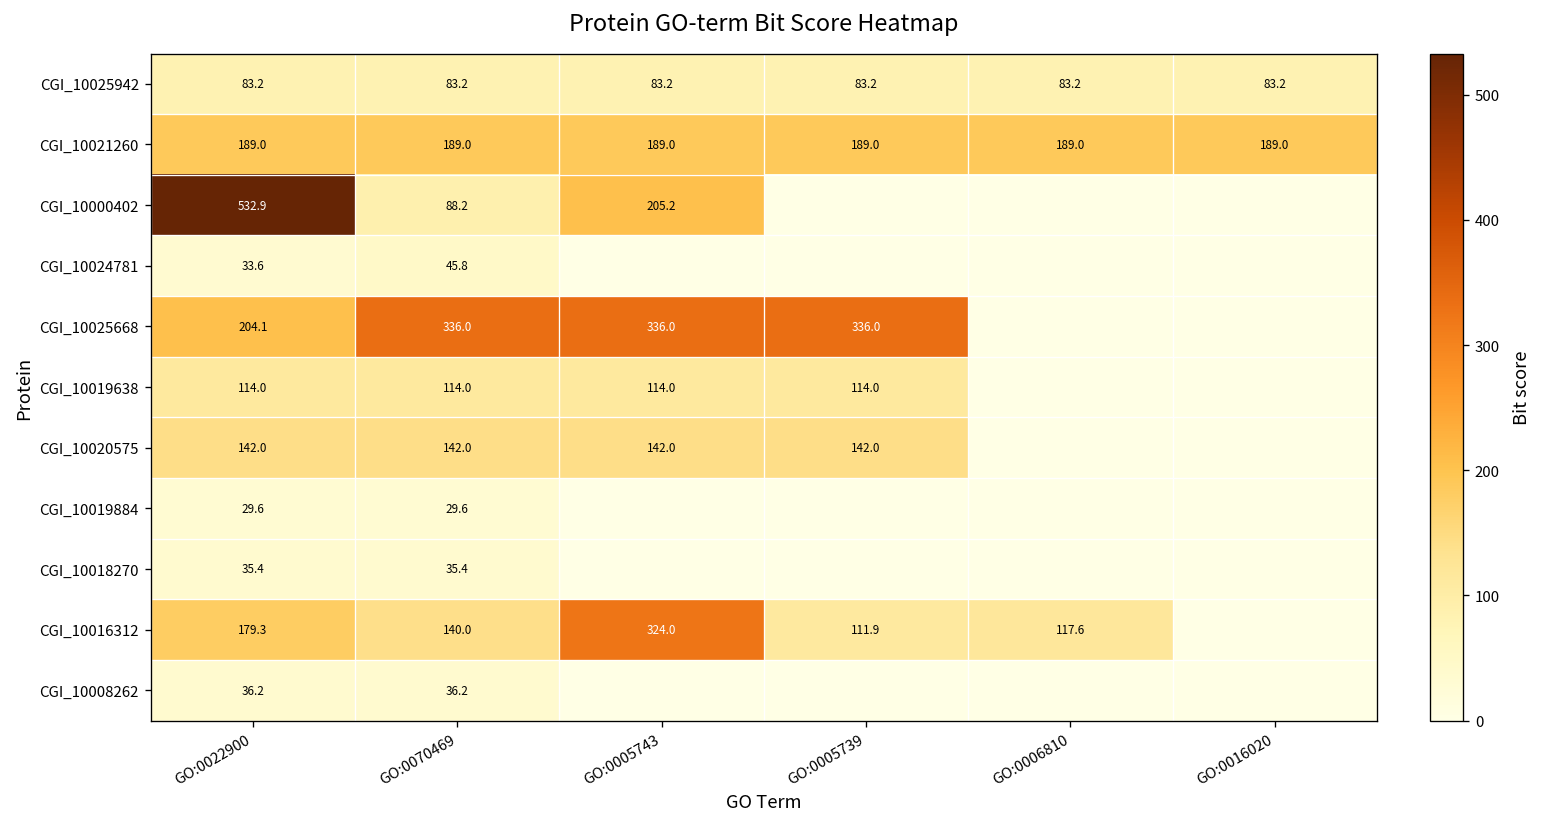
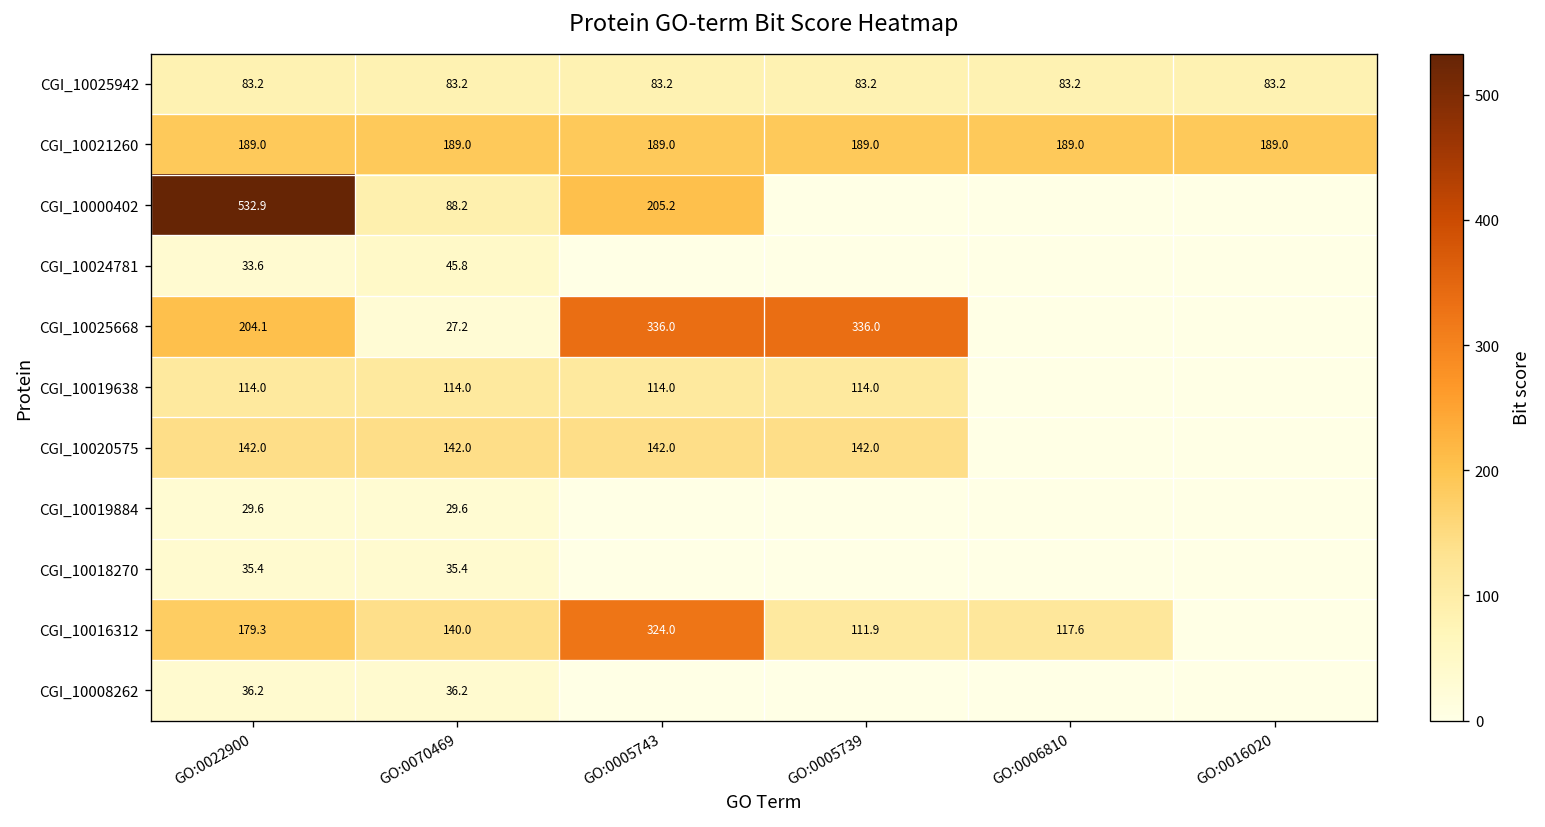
  {
    "CGI_10025942": {
      "GO:0022900": 83.2,
      "GO:0070469": 83.2,
      "GO:0005743": 83.2,
      "GO:0005739": 83.2,
      "GO:0006810": 83.2,
      "GO:0016020": 83.2
    },
    "CGI_10021260": {
      "GO:0022900": 189.0,
      "GO:0070469": 189.0,
      "GO:0005743": 189.0,
      "GO:0005739": 189.0,
      "GO:0006810": 189.0,
      "GO:0016020": 189.0
    },
    "CGI_10000402": {
      "GO:0022900": 532.9,
      "GO:0070469": 88.2,
      "GO:0005743": 205.2
    },
    "CGI_10024781": {
      "GO:0022900": 33.6,
      "GO:0070469": 45.8
    },
    "CGI_10025668": {
      "GO:0022900": 204.1,
-     "GO:0070469": 336.0,
+     "GO:0070469": 27.2,
      "GO:0005743": 336.0,
      "GO:0005739": 336.0
    },
    "CGI_10019638": {
      "GO:0022900": 114.0,
      "GO:0070469": 114.0,
      "GO:0005743": 114.0,
      "GO:0005739": 114.0
    },
    "CGI_10020575": {
      "GO:0022900": 142.0,
      "GO:0070469": 142.0,
      "GO:0005743": 142.0,
      "GO:0005739": 142.0
    },
    "CGI_10019884": {
      "GO:0022900": 29.6,
      "GO:0070469": 29.6
    },
    "CGI_10018270": {
      "GO:0022900": 35.4,
      "GO:0070469": 35.4
    },
    "CGI_10016312": {
      "GO:0022900": 179.3,
      "GO:0070469": 140.0,
      "GO:0005743": 324.0,
      "GO:0005739": 111.9,
      "GO:0006810": 117.6
    },
    "CGI_10008262": {
      "GO:0022900": 36.2,
      "GO:0070469": 36.2
    }
  }
